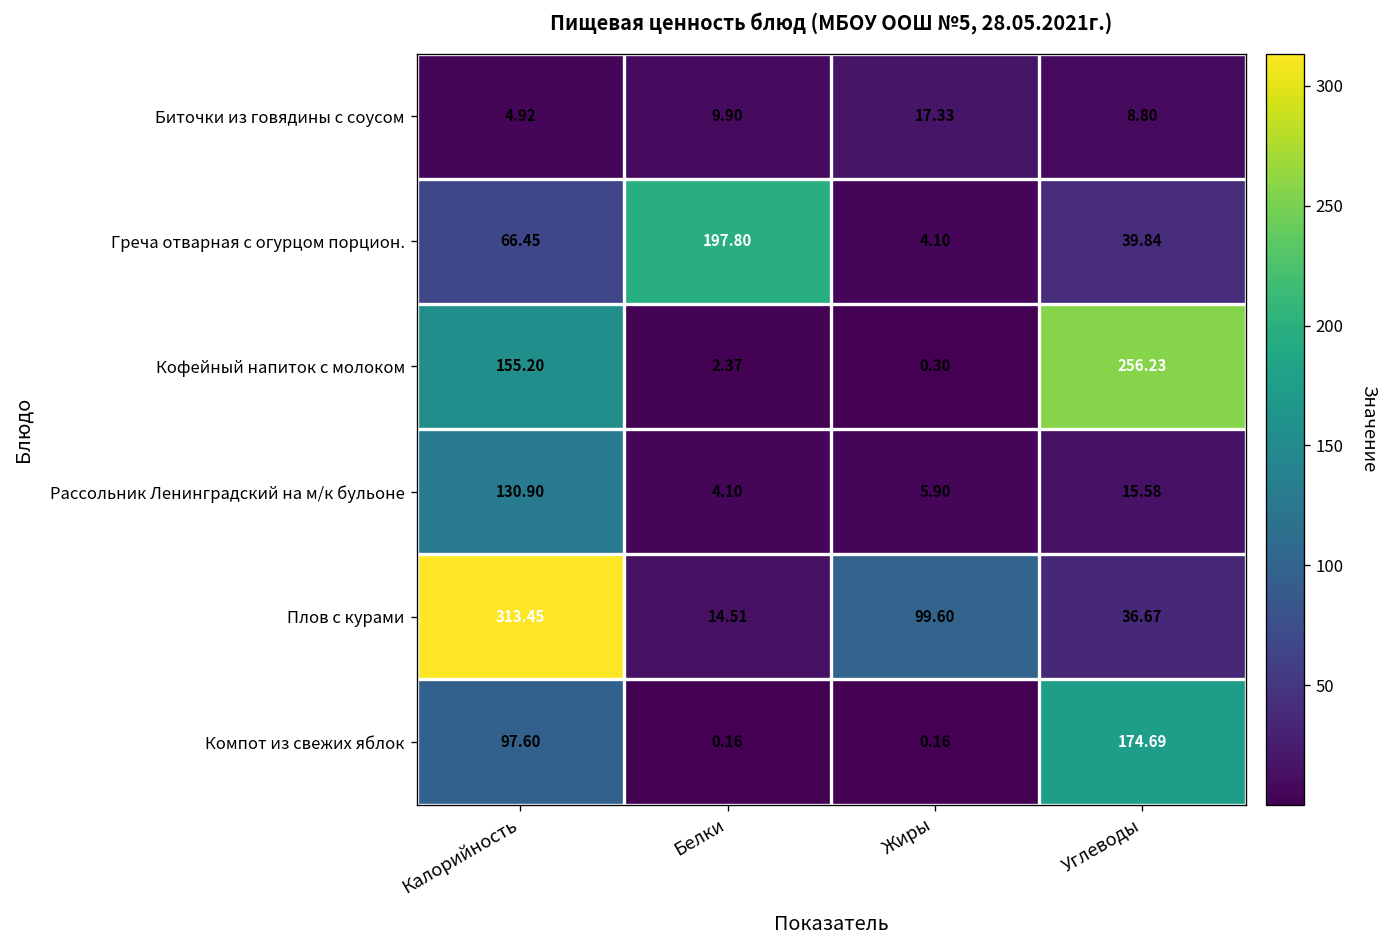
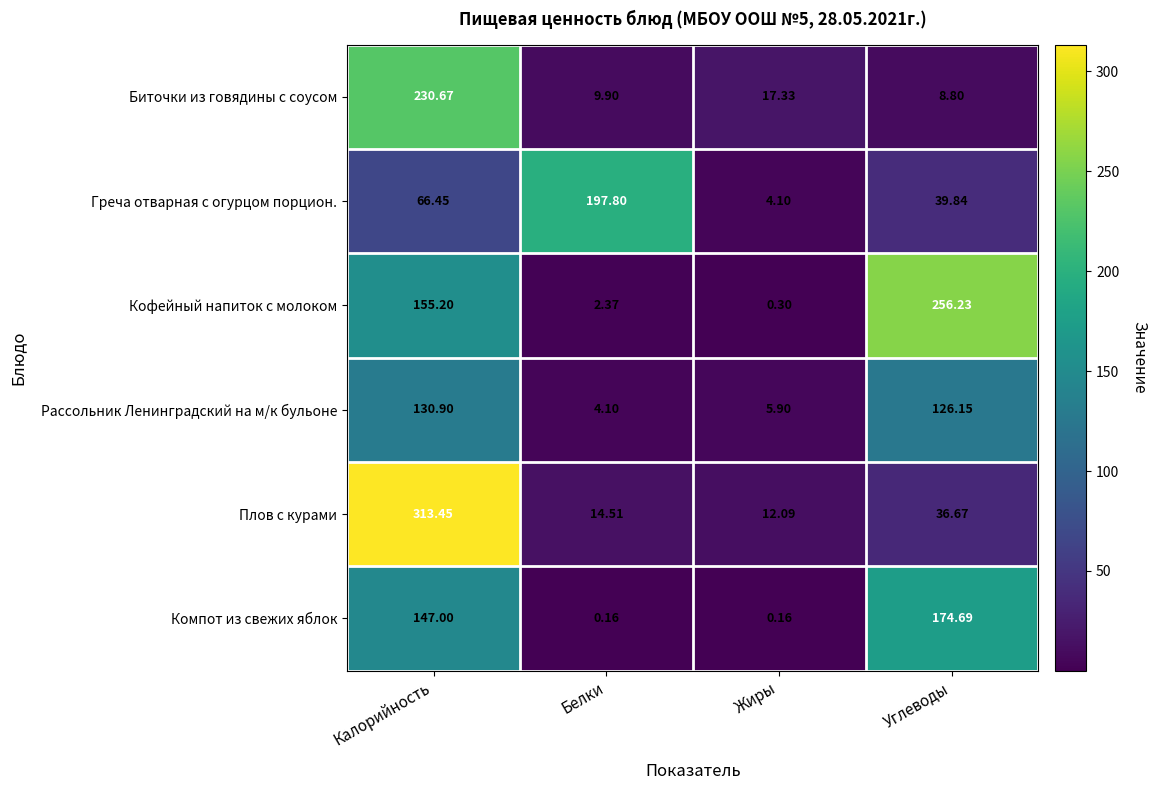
  {
    "Биточки из говядины с соусом": {
-     "Калорийность": 4.92,
+     "Калорийность": 230.67,
      "Белки": 9.90,
      "Жиры": 17.33,
      "Углеводы": 8.80
    },
    "Греча отварная с огурцом порцион.": {
      "Калорийность": 66.45,
      "Белки": 197.80,
      "Жиры": 4.10,
      "Углеводы": 39.84
    },
    "Кофейный напиток с молоком": {
      "Калорийность": 155.20,
      "Белки": 2.37,
      "Жиры": 0.30,
      "Углеводы": 256.23
    },
    "Рассольник Ленинградский на м/к бульоне": {
      "Калорийность": 130.90,
      "Белки": 4.10,
      "Жиры": 5.90,
-     "Углеводы": 15.58
+     "Углеводы": 126.15
    },
    "Плов с курами": {
      "Калорийность": 313.45,
      "Белки": 14.51,
-     "Жиры": 99.60,
+     "Жиры": 12.09,
      "Углеводы": 36.67
    },
    "Компот из свежих яблок": {
-     "Калорийность": 97.60,
+     "Калорийность": 147.00,
      "Белки": 0.16,
      "Жиры": 0.16,
      "Углеводы": 174.69
    }
  }
